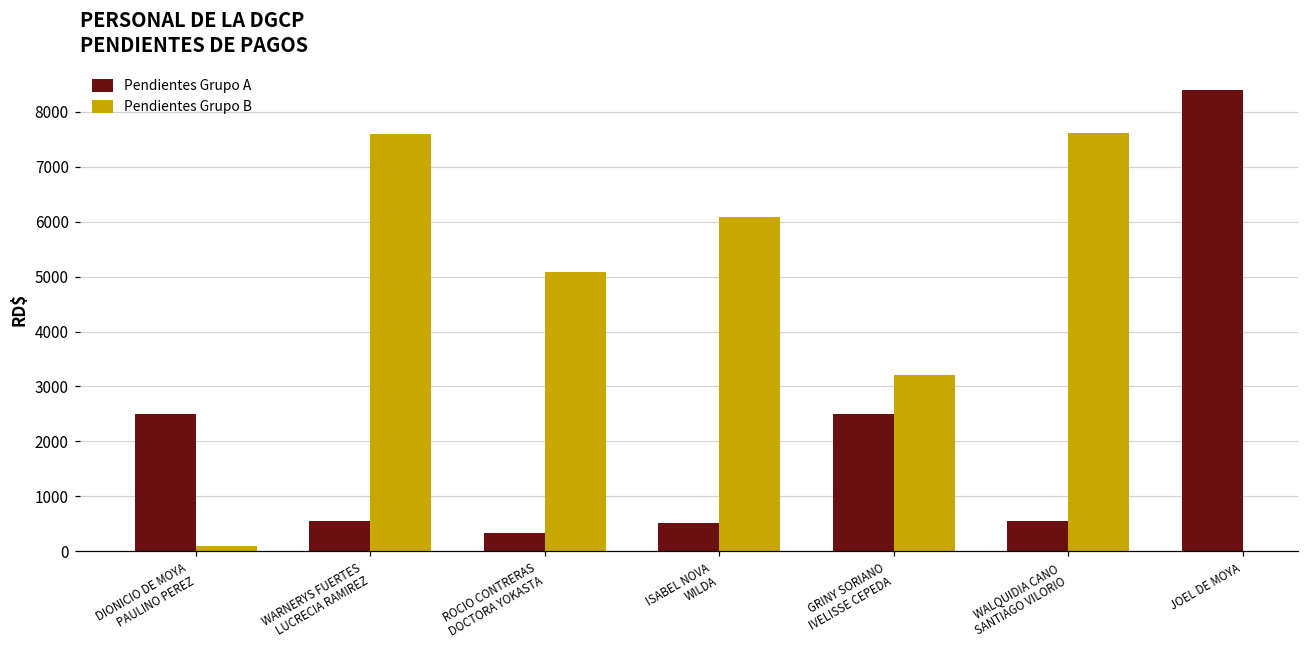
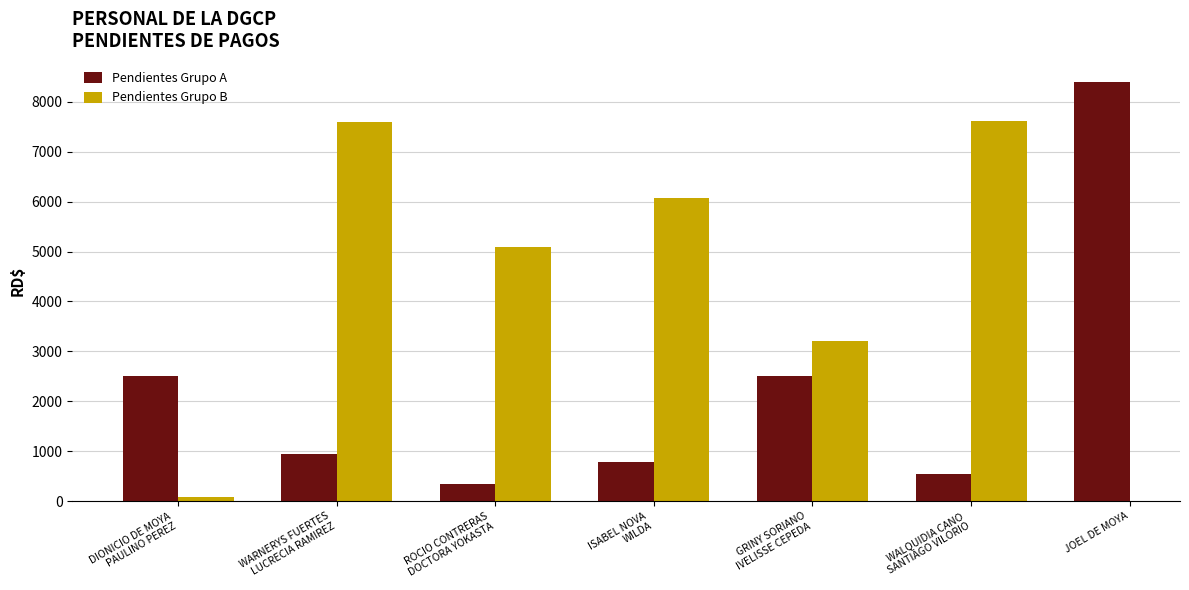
  {
    "Pendientes Grupo A": {
      "DIONICIO DE MOYA PAULINO PEREZ": 2500,
-     "WARNERYS FUERTES LUCRECIA RAMIREZ": 500,
+     "WARNERYS FUERTES LUCRECIA RAMIREZ": 900,
      "ROCIO CONTRERAS DOCTORA YOKASTA": 300,
-     "ISABEL NOVA WILDA": 500,
+     "ISABEL NOVA WILDA": 800,
      "GRINY SORIANO IVELISSE CEPEDA": 2500,
      "WALQUIDIA CANO SANTIAGO VILORIO": 500,
      "JOEL DE MOYA": 8400
    }
  }
